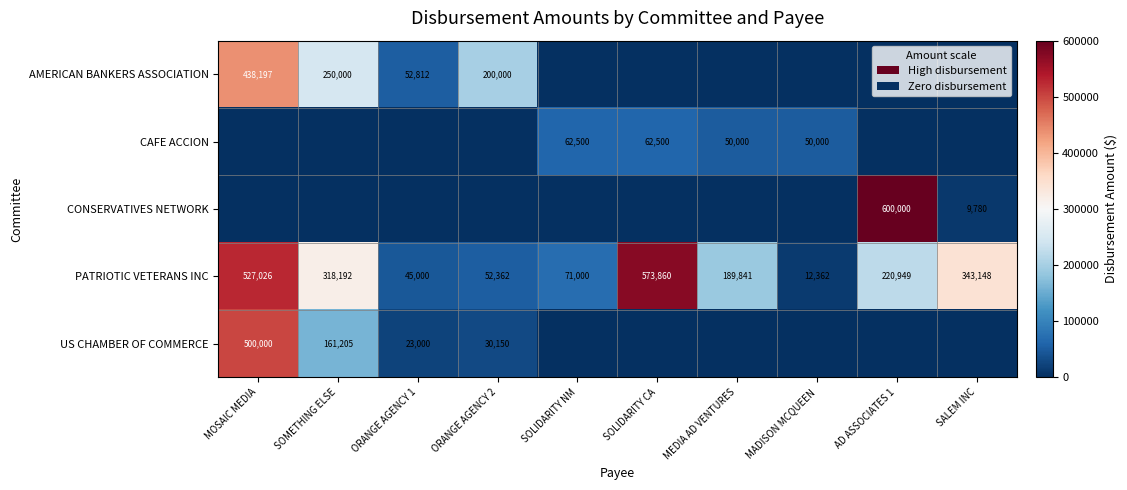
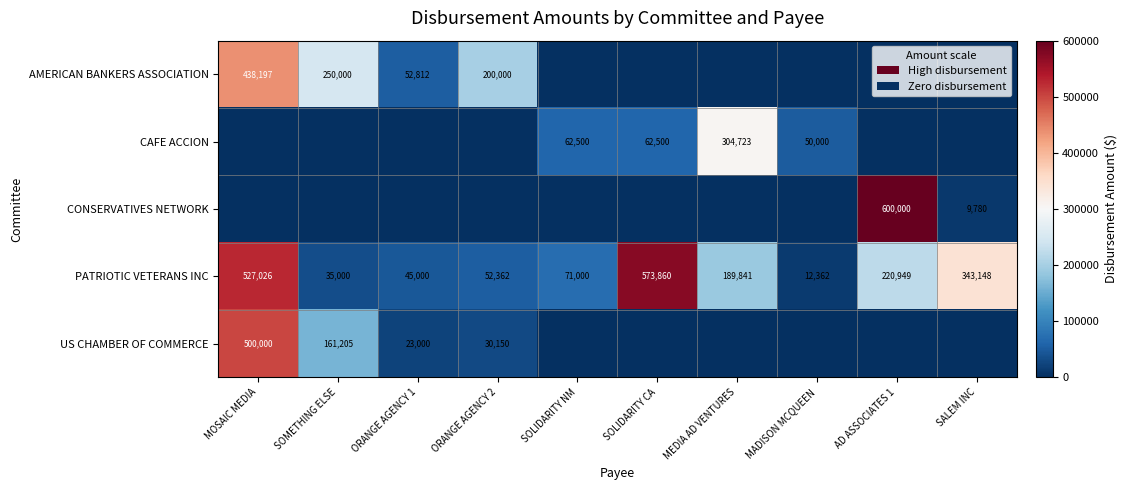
  {
    "AMERICAN BANKERS ASSOCIATION": {
      "MOSAIC MEDIA": "438,197",
      "SOMETHING ELSE": "250,000",
      "ORANGE AGENCY 1": "52,812",
      "ORANGE AGENCY 2": "200,000"
    },
    "CAFE ACCION": {
      "SOLIDARITY NM": "62,500",
      "SOLIDARITY CA": "62,500",
-     "MEDIA AD VENTURES": "50,000",
+     "MEDIA AD VENTURES": "304,723",
      "MADISON MCQUEEN": "50,000"
    },
    "CONSERVATIVES NETWORK": {
      "AD ASSOCIATES 1": "600,000",
      "SALEM INC": "9,780"
    },
    "PATRIOTIC VETERANS INC": {
      "MOSAIC MEDIA": "527,026",
-     "SOMETHING ELSE": "318,192",
+     "SOMETHING ELSE": "35,000",
      "ORANGE AGENCY 1": "45,000",
      "ORANGE AGENCY 2": "52,362",
      "SOLIDARITY NM": "71,000",
      "SOLIDARITY CA": "573,860",
      "MEDIA AD VENTURES": "189,841",
      "MADISON MCQUEEN": "12,362",
      "AD ASSOCIATES 1": "220,949",
      "SALEM INC": "343,148"
    },
    "US CHAMBER OF COMMERCE": {
      "MOSAIC MEDIA": "500,000",
      "SOMETHING ELSE": "161,205",
      "ORANGE AGENCY 1": "23,000",
      "ORANGE AGENCY 2": "30,150"
    }
  }
